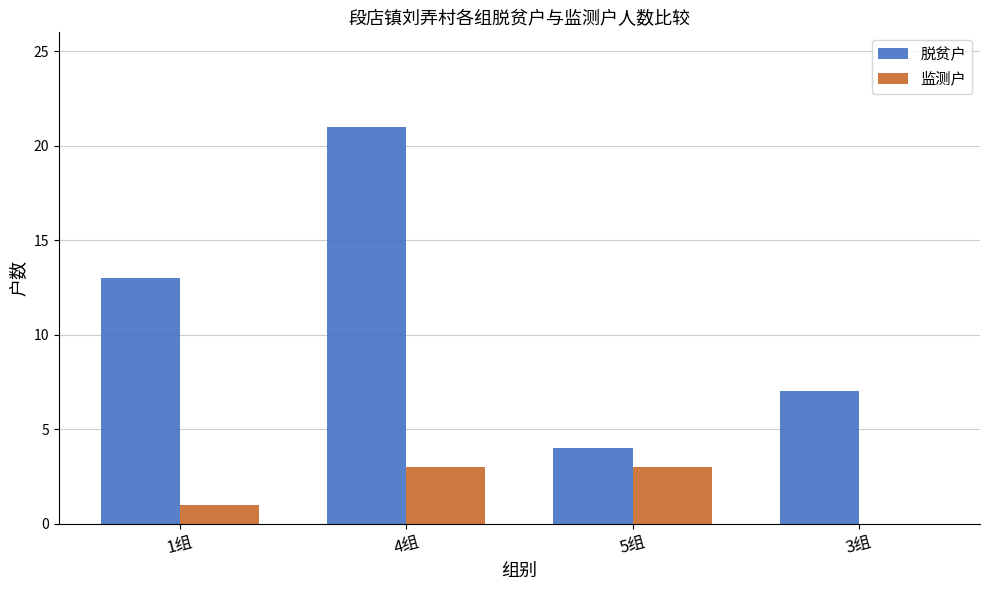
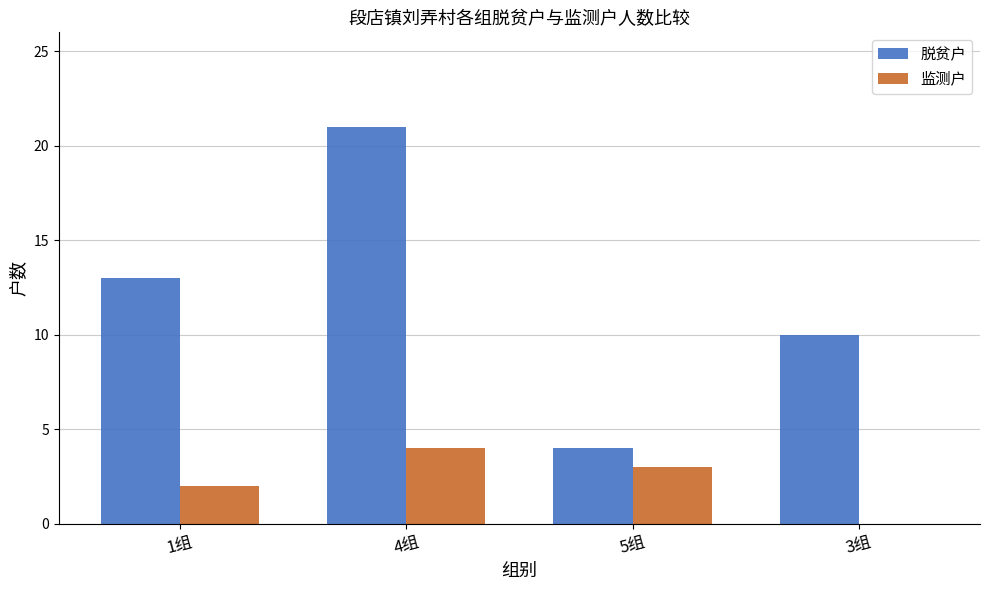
  {
    "脱贫户": {
      "1组": 13,
      "4组": 21,
      "5组": 4,
-     "3组": 7
+     "3组": 10
    },
    "监测户": {
-     "1组": 1,
-     "4组": 3,
+     "1组": 2,
+     "4组": 4,
      "5组": 3,
      "3组": 0
    }
  }
